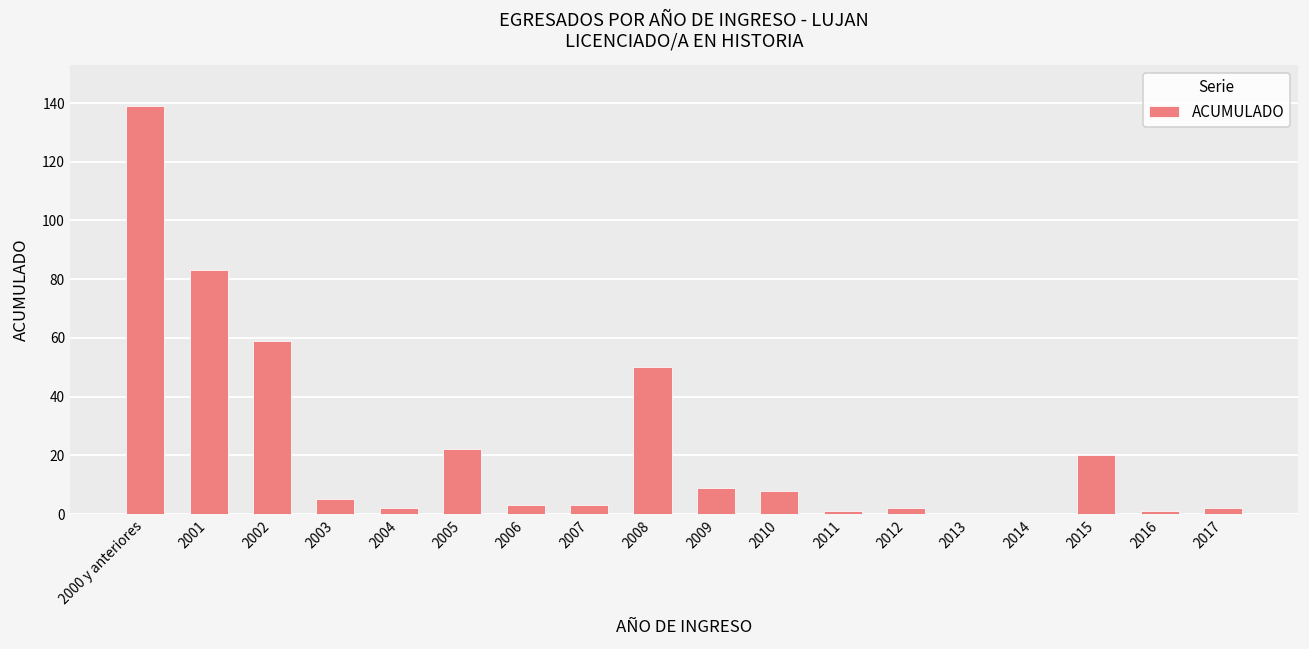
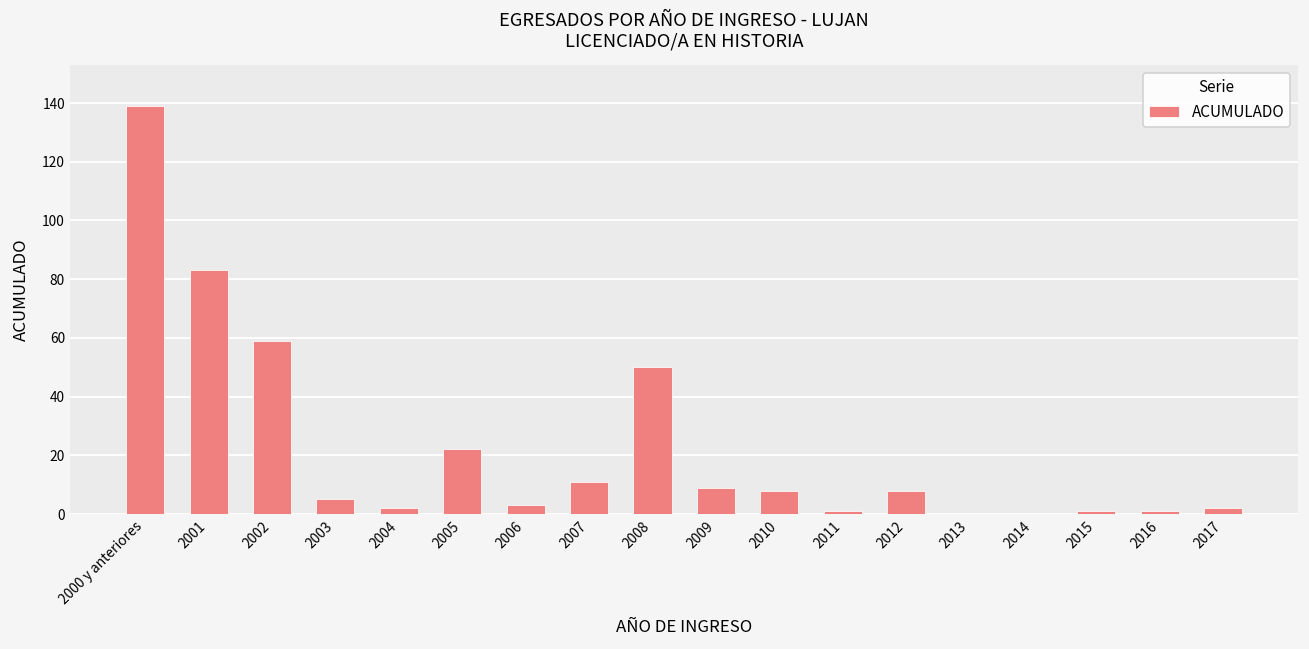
  {
    "2000 y anteriores": 139,
    "2001": 83,
    "2002": 59,
    "2003": 5,
    "2004": 2,
    "2005": 22,
    "2006": 3,
-   "2007": 3,
+   "2007": 11,
    "2008": 50,
    "2009": 9,
    "2010": 8,
    "2011": 1,
-   "2012": 2,
+   "2012": 8,
    "2013": 0,
    "2014": 0,
-   "2015": 20,
+   "2015": 1,
    "2016": 1,
    "2017": 2
  }
